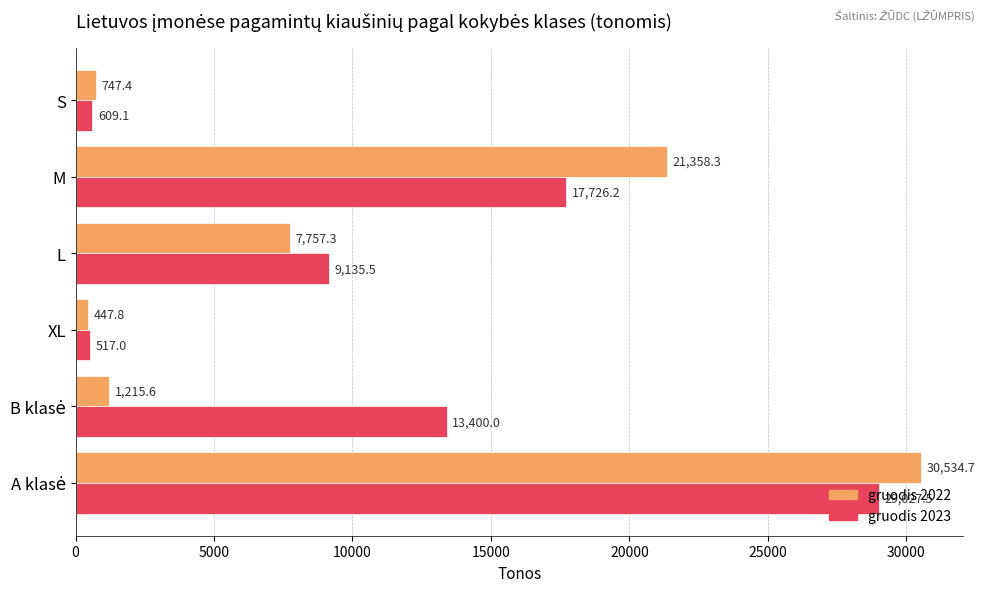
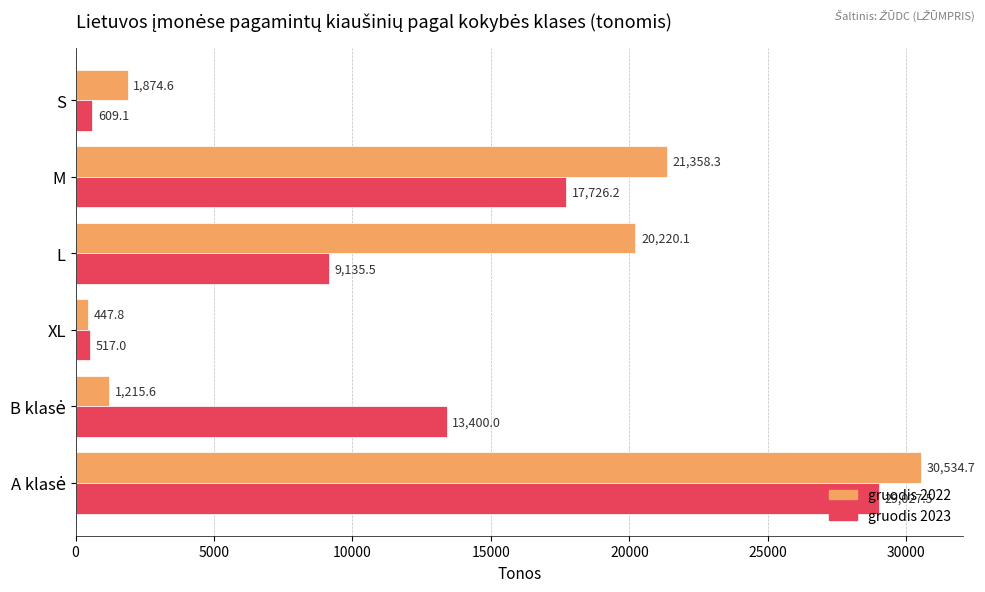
  {
    "gruodis 2022": {
-     "S": "747.4",
+     "S": "1,874.6",
      "M": "21,358.3",
-     "L": "7,757.3",
+     "L": "20,220.1",
      "XL": "447.8",
      "B klasė": "1,215.6",
      "A klasė": "30,534.7"
    },
    "gruodis 2023": {
      "S": "609.1",
      "M": "17,726.2",
      "L": "9,135.5",
      "XL": "517.0",
      "B klasė": "13,400.0",
      "A klasė": "29,027.5"
    }
  }
